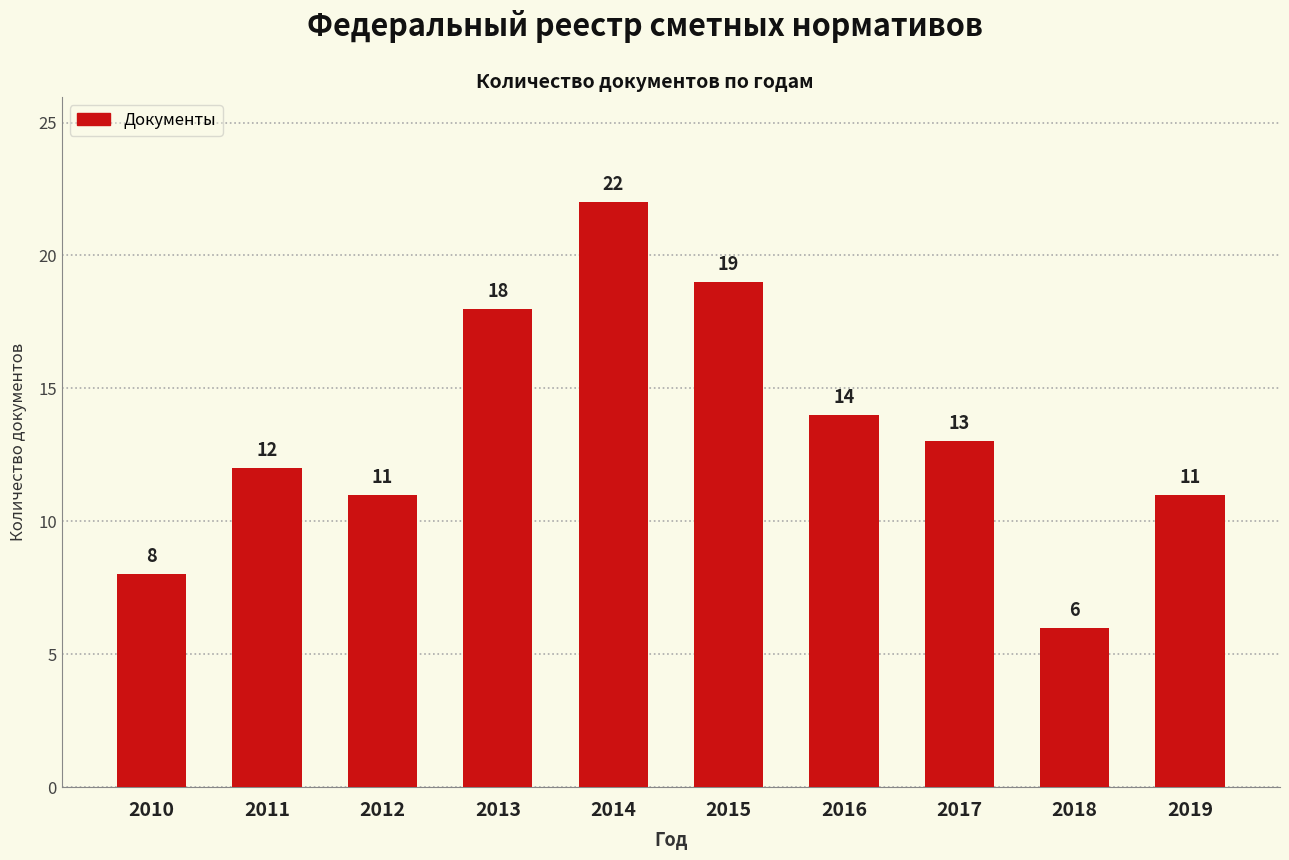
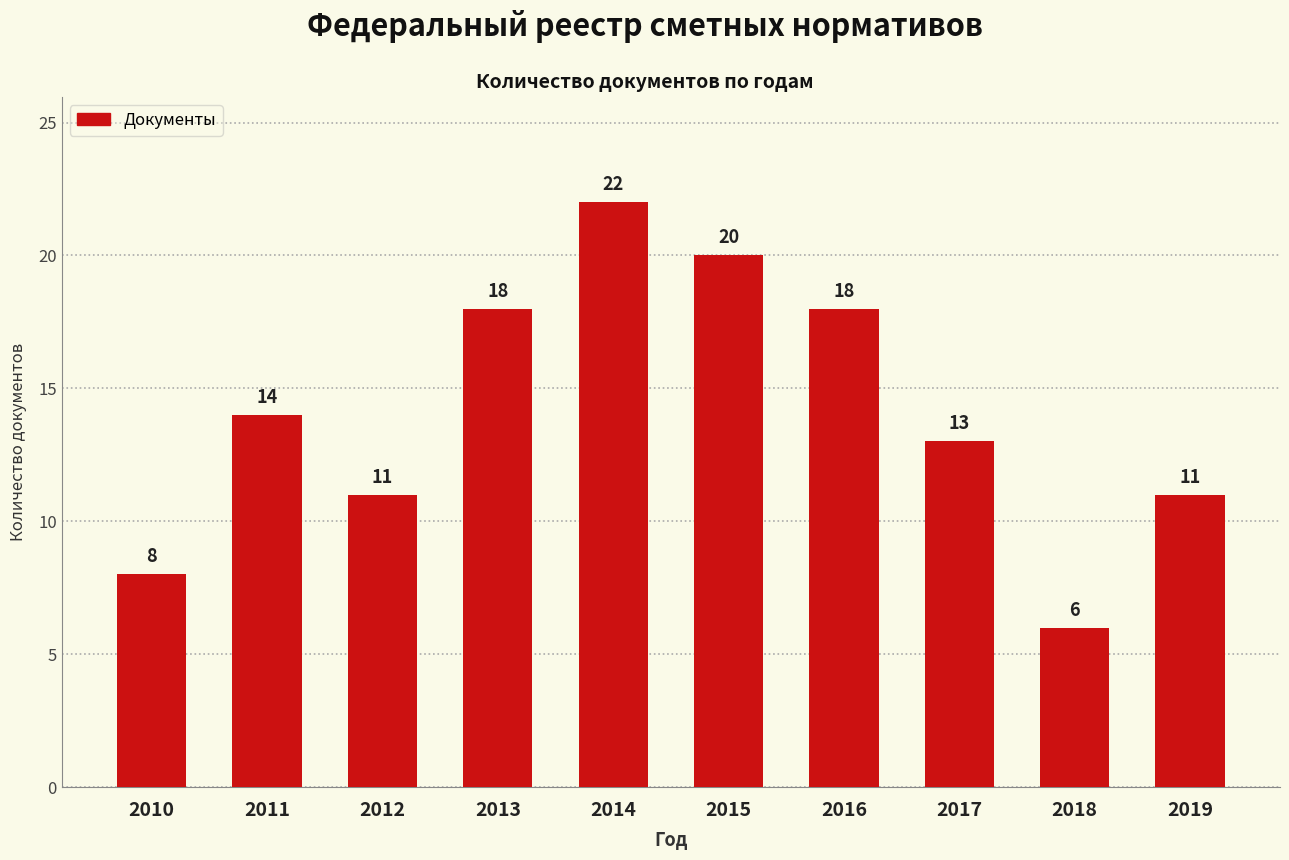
  {
    "2010": 8,
-   "2011": 12,
+   "2011": 14,
    "2012": 11,
    "2013": 18,
    "2014": 22,
-   "2015": 19,
-   "2016": 14,
+   "2015": 20,
+   "2016": 18,
    "2017": 13,
    "2018": 6,
    "2019": 11
  }
